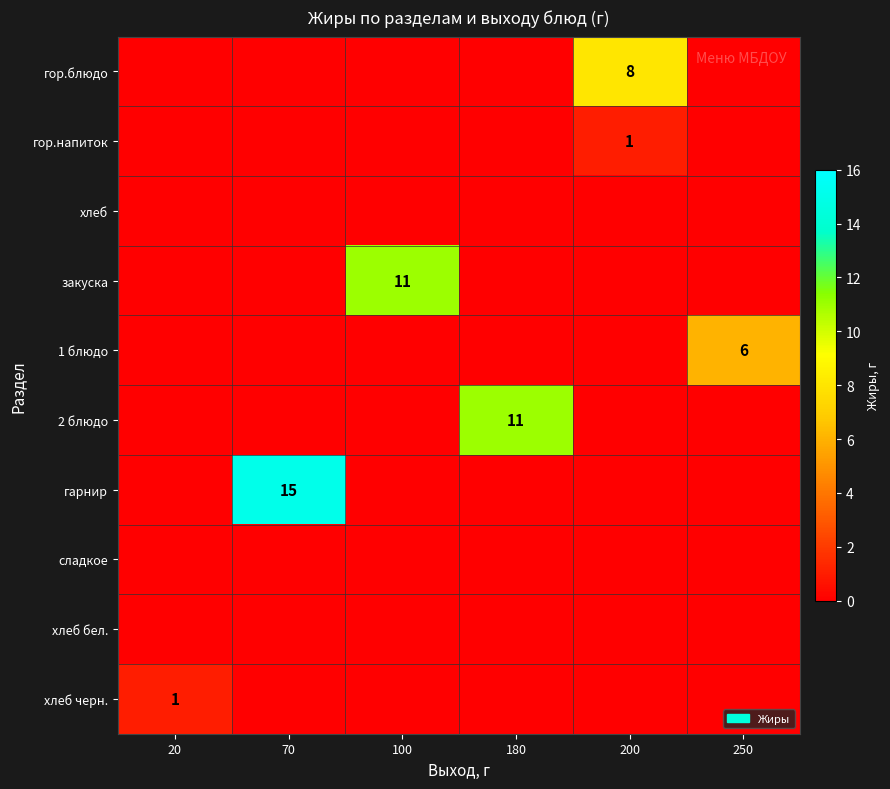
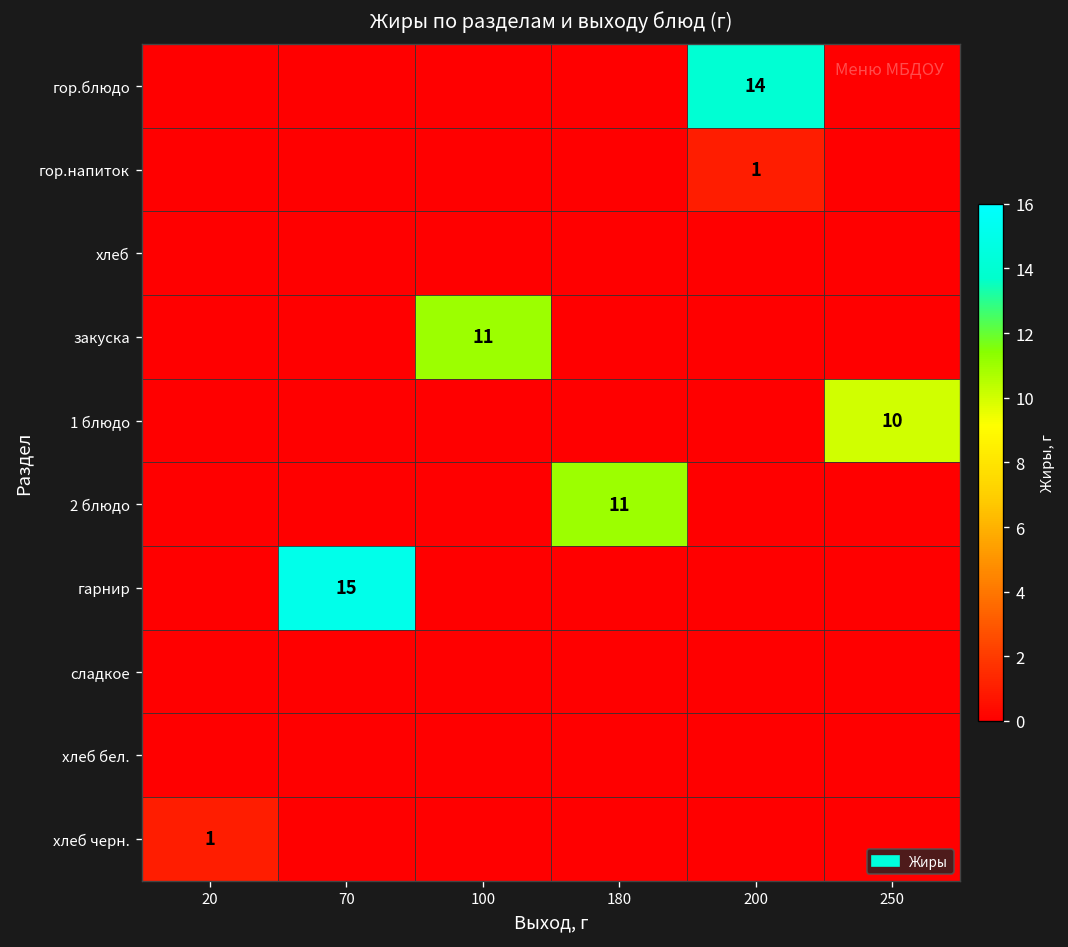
  {
    "гор.блюдо": {
-     "200": 8
+     "200": 14
    },
    "гор.напиток": {
      "200": 1
    },
    "закуска": {
      "100": 11
    },
    "1 блюдо": {
-     "250": 6
+     "250": 10
    },
    "2 блюдо": {
      "180": 11
    },
    "гарнир": {
      "70": 15
    },
    "хлеб черн.": {
      "20": 1
    }
  }
